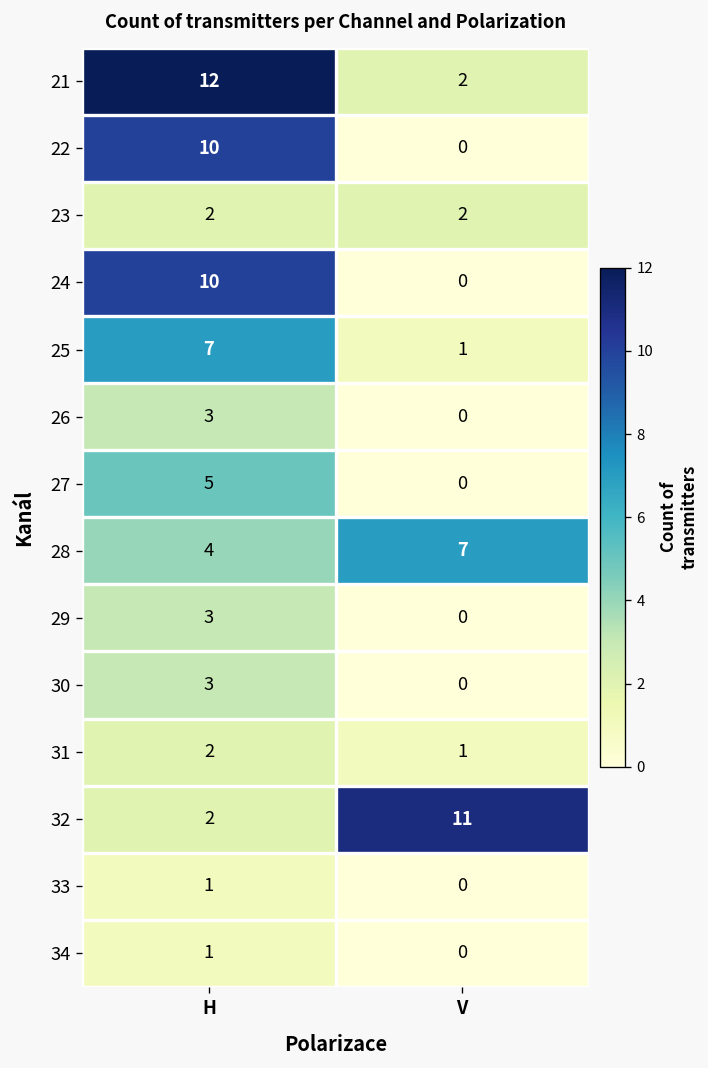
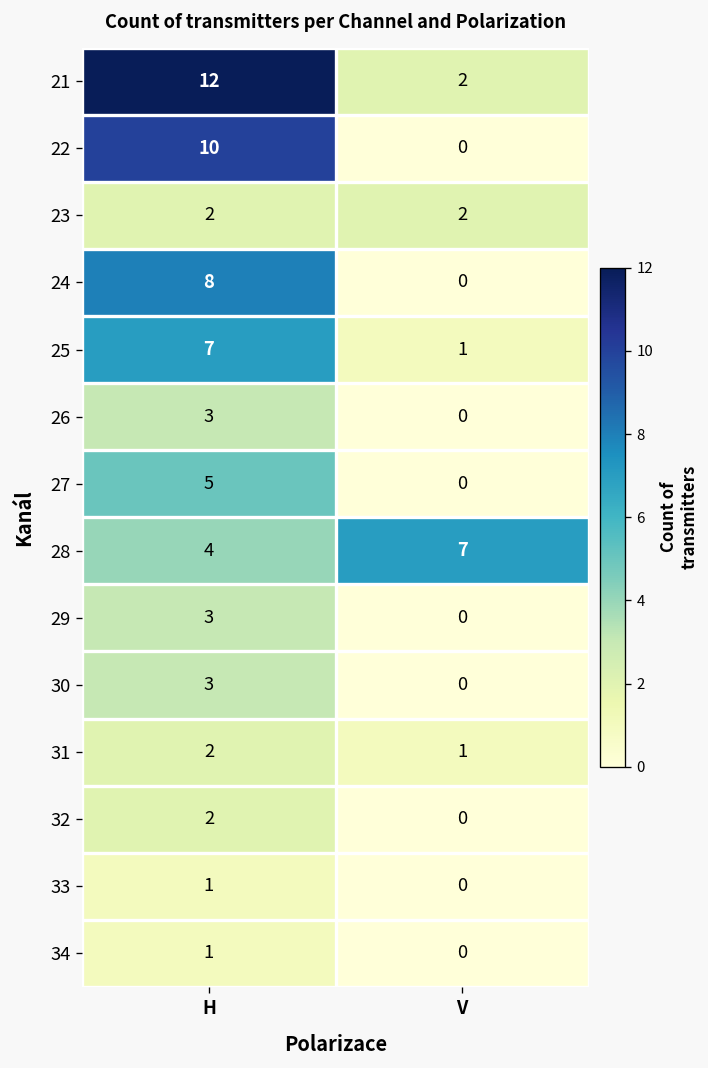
  {
    "21": {
      "H": 12,
      "V": 2
    },
    "22": {
      "H": 10,
      "V": 0
    },
    "23": {
      "H": 2,
      "V": 2
    },
    "24": {
-     "H": 10,
+     "H": 8,
      "V": 0
    },
    "25": {
      "H": 7,
      "V": 1
    },
    "26": {
      "H": 3,
      "V": 0
    },
    "27": {
      "H": 5,
      "V": 0
    },
    "28": {
      "H": 4,
      "V": 7
    },
    "29": {
      "H": 3,
      "V": 0
    },
    "30": {
      "H": 3,
      "V": 0
    },
    "31": {
      "H": 2,
      "V": 1
    },
    "32": {
      "H": 2,
-     "V": 11
+     "V": 0
    },
    "33": {
      "H": 1,
      "V": 0
    },
    "34": {
      "H": 1,
      "V": 0
    }
  }
